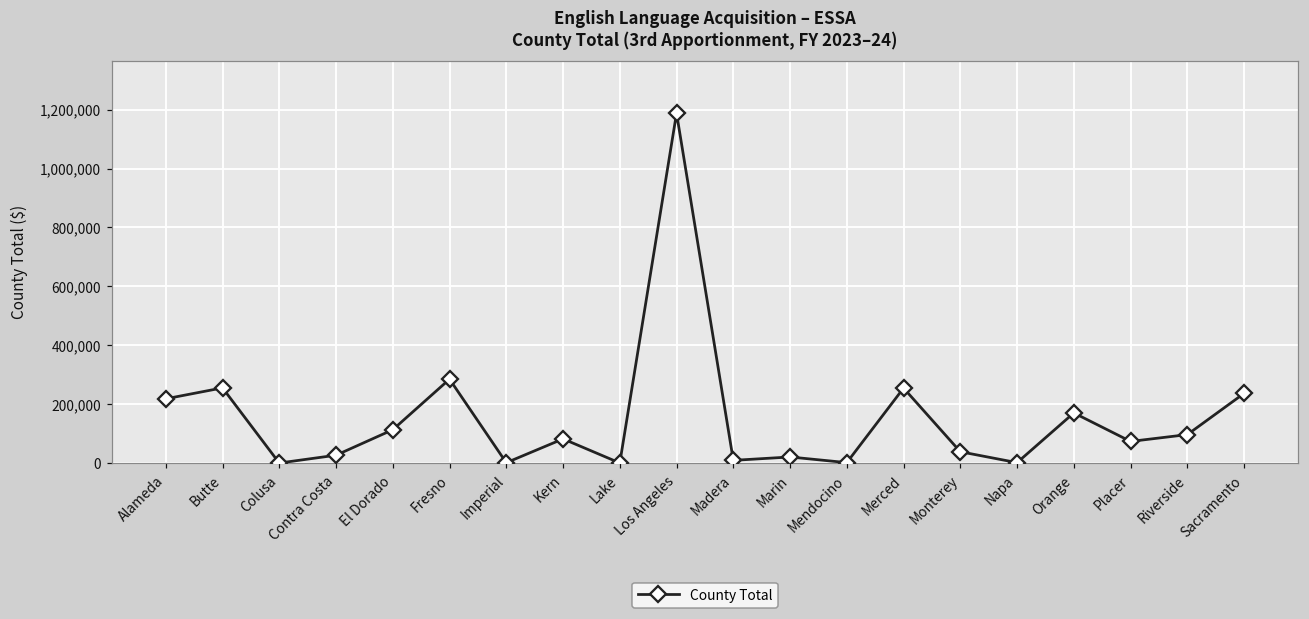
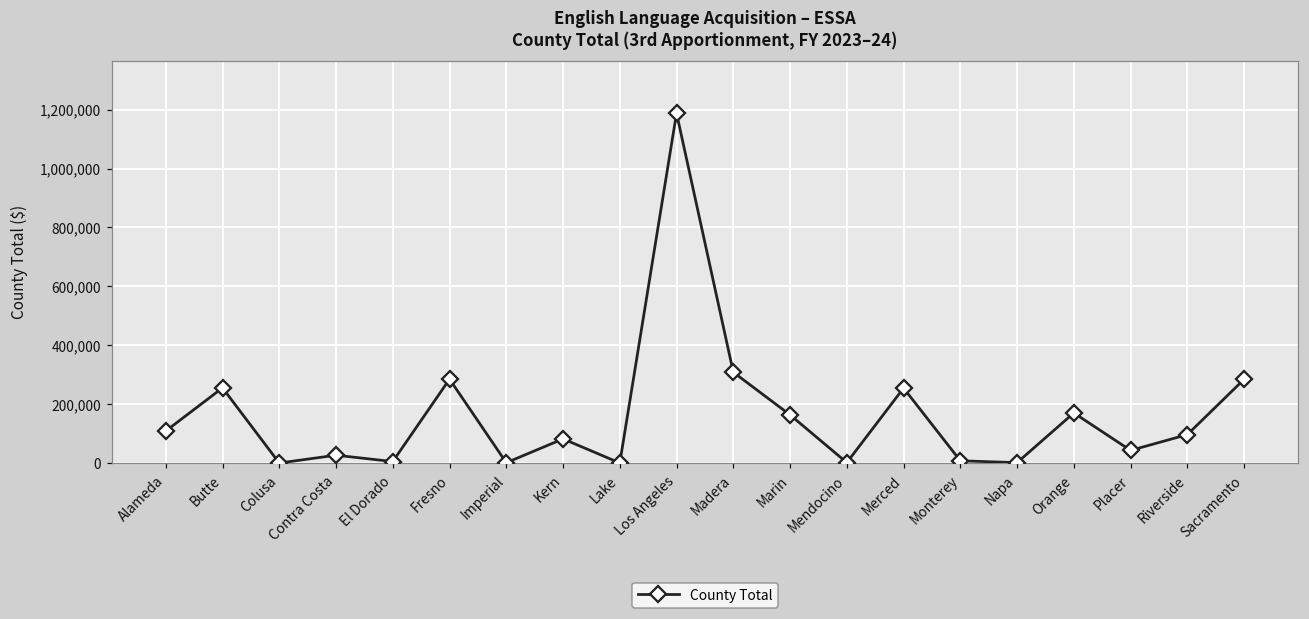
  {
-   "Alameda": "220,000",
+   "Alameda": "110,000",
    "Butte": "260,000",
    "Colusa": "0",
    "Contra Costa": "30,000",
-   "El Dorado": "110,000",
+   "El Dorado": "10,000",
    "Fresno": "290,000",
    "Imperial": "0",
    "Kern": "80,000",
    "Lake": "0",
    "Los Angeles": "1,190,000",
-   "Madera": "10,000",
-   "Marin": "20,000",
+   "Madera": "310,000",
+   "Marin": "160,000",
    "Mendocino": "0",
    "Merced": "250,000",
-   "Monterey": "40,000",
+   "Monterey": "10,000",
    "Napa": "0",
    "Orange": "170,000",
-   "Placer": "70,000",
+   "Placer": "40,000",
    "Riverside": "100,000",
-   "Sacramento": "240,000"
+   "Sacramento": "280,000"
  }
